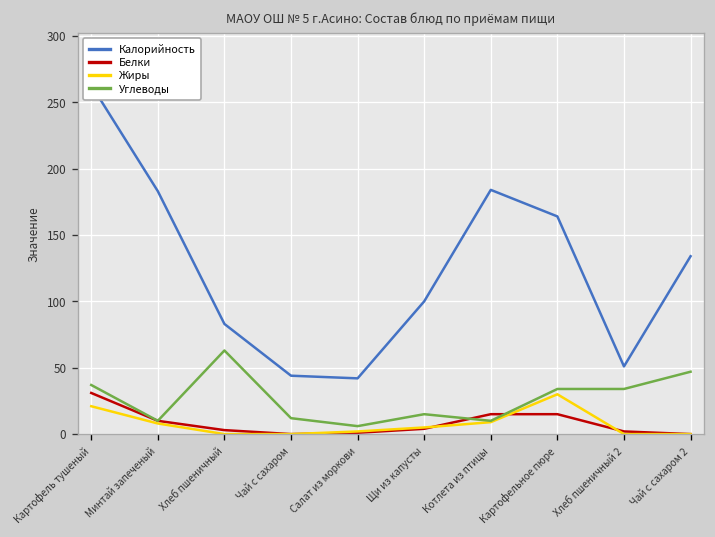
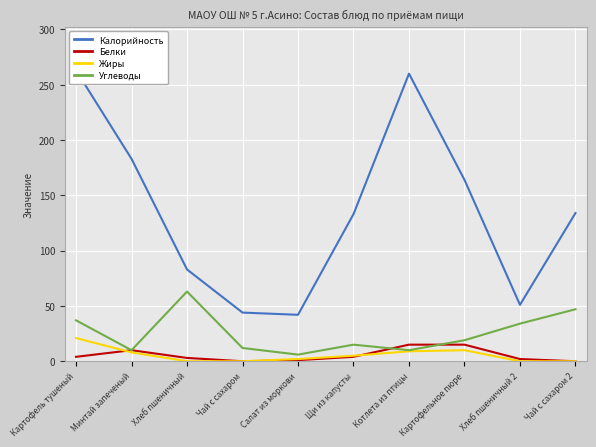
  {
    "Калорийность": {
      "Минтай запеченый": 183,
      "Хлеб пшеничный": 83,
      "Чай с сахаром": 44,
      "Салат из моркови": 42,
-     "Щи из капусты": 100,
-     "Котлета из птицы": 184,
+     "Щи из капусты": 133,
+     "Котлета из птицы": 260,
      "Картофельное пюре": 164,
      "Хлеб пшеничный 2": 51,
      "Чай с сахаром 2": 134
    },
    "Белки": {
-     "Картофель тушеный": 31,
+     "Картофель тушеный": 4,
      "Хлеб пшеничный": 3,
      "Котлета из птицы": 15,
      "Картофельное пюре": 15
    },
    "Жиры": {
      "Картофель тушеный": 21,
      "Хлеб пшеничный": 0,
-     "Картофельное пюре": 30
+     "Картофельное пюре": 10
    },
    "Углеводы": {
      "Картофель тушеный": 37,
      "Хлеб пшеничный": 63,
      "Чай с сахаром": 12,
      "Салат из моркови": 6,
      "Щи из капусты": 15,
-     "Картофельное пюре": 34,
+     "Картофельное пюре": 19,
      "Хлеб пшеничный 2": 34,
      "Чай с сахаром 2": 47
    }
  }
